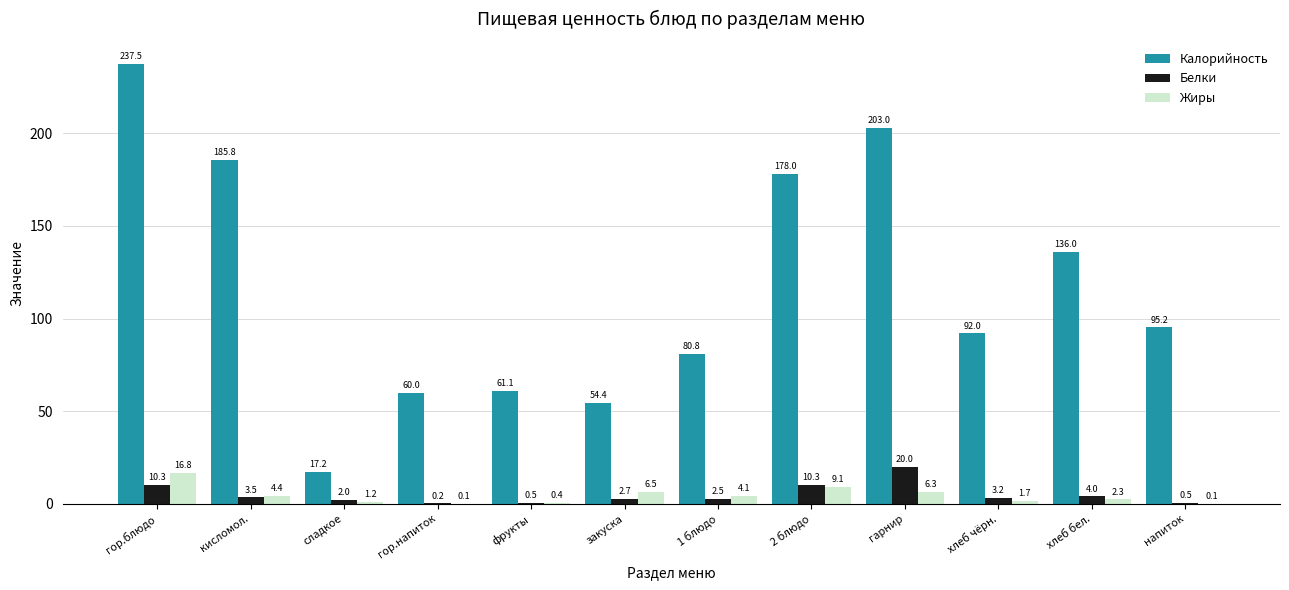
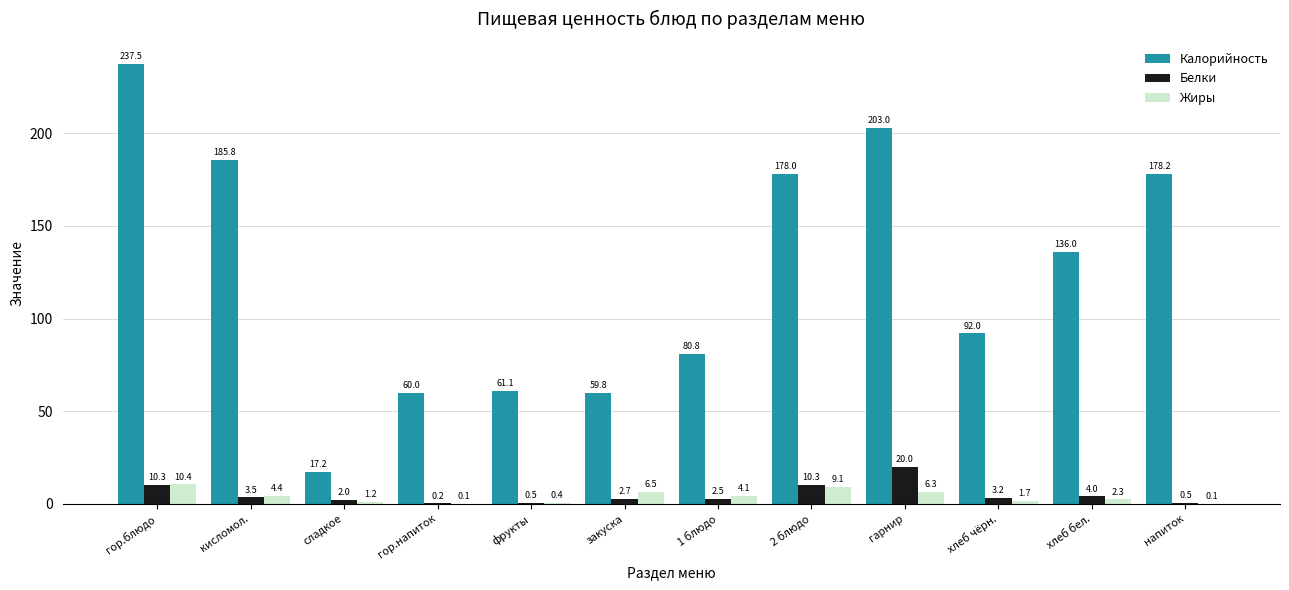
  {
    "Калорийность": {
      "гор.блюдо": 237.5,
      "кисломол.": 185.8,
      "сладкое": 17.2,
      "гор.напиток": 60.0,
      "фрукты": 61.1,
-     "закуска": 54.4,
+     "закуска": 59.8,
      "1 блюдо": 80.8,
      "2 блюдо": 178.0,
      "гарнир": 203.0,
      "хлеб чёрн.": 92.0,
      "хлеб бел.": 136.0,
-     "напиток": 95.2
+     "напиток": 178.2
    },
    "Белки": {
      "гор.блюдо": 10.3,
      "кисломол.": 3.5,
      "сладкое": 2.0,
      "гор.напиток": 0.2,
      "фрукты": 0.5,
      "закуска": 2.7,
      "1 блюдо": 2.5,
      "2 блюдо": 10.3,
      "гарнир": 20.0,
      "хлеб чёрн.": 3.2,
      "хлеб бел.": 4.0,
      "напиток": 0.5
    },
    "Жиры": {
-     "гор.блюдо": 16.8,
+     "гор.блюдо": 10.4,
      "кисломол.": 4.4,
      "сладкое": 1.2,
      "гор.напиток": 0.1,
      "фрукты": 0.4,
      "закуска": 6.5,
      "1 блюдо": 4.1,
      "2 блюдо": 9.1,
      "гарнир": 6.3,
      "хлеб чёрн.": 1.7,
      "хлеб бел.": 2.3,
      "напиток": 0.1
    }
  }
